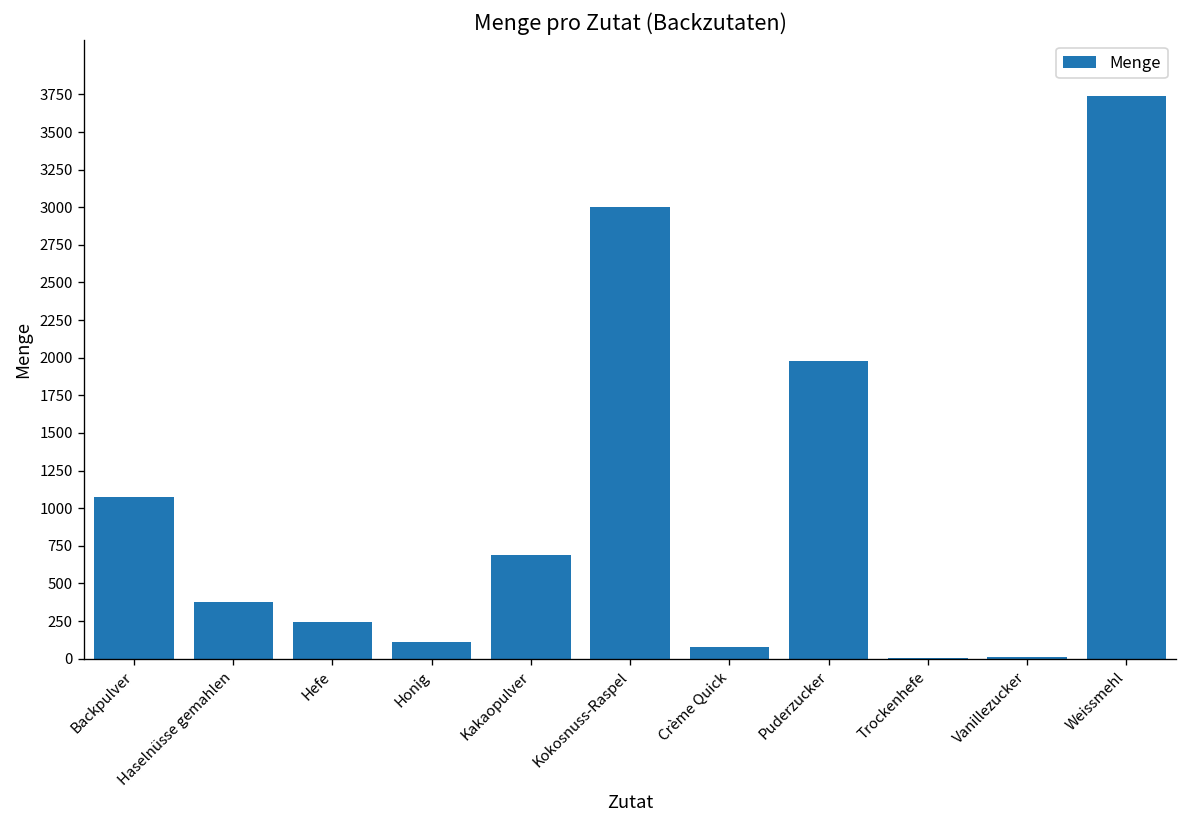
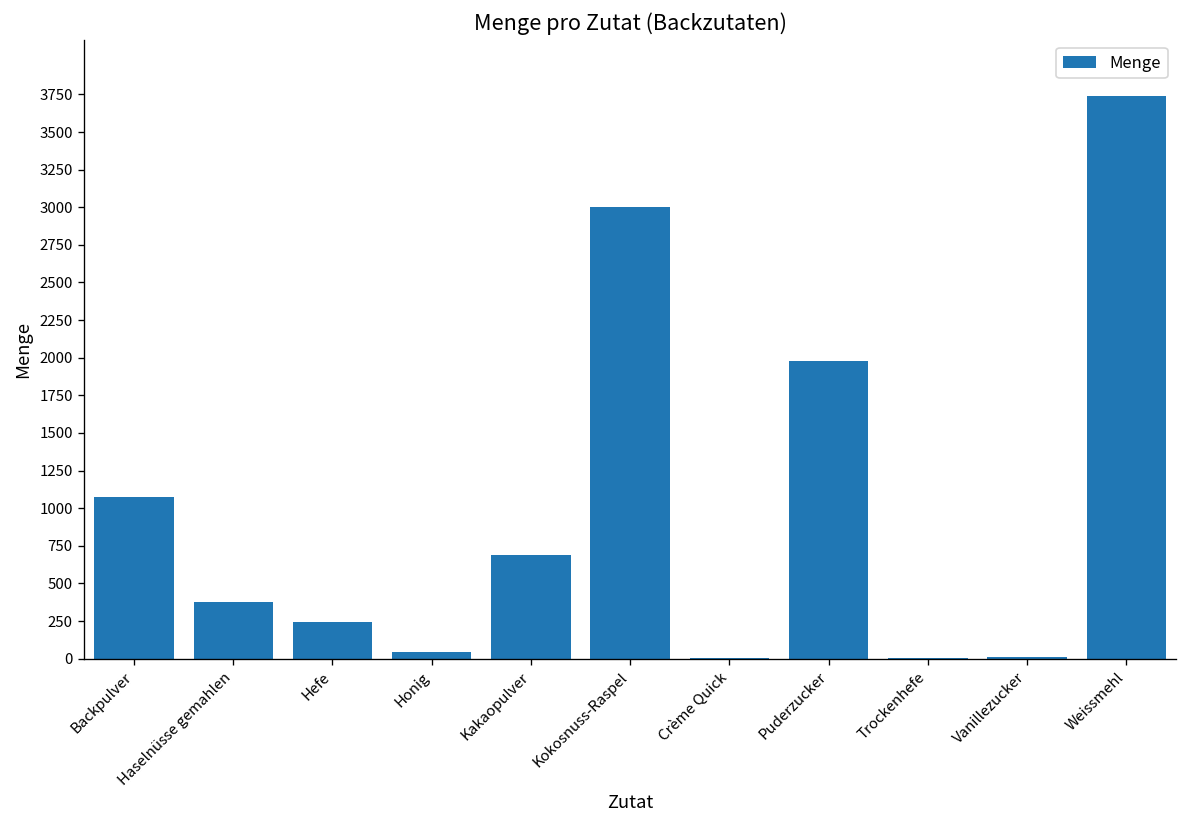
  {
    "Backpulver": 1080,
    "Haselnüsse gemahlen": 380,
    "Hefe": 250,
-   "Honig": 110,
+   "Honig": 40,
    "Kakaopulver": 690,
    "Kokosnuss-Raspel": 3000,
-   "Crème Quick": 80,
+   "Crème Quick": 10,
    "Puderzucker": 1980,
    "Weissmehl": 3740
  }
